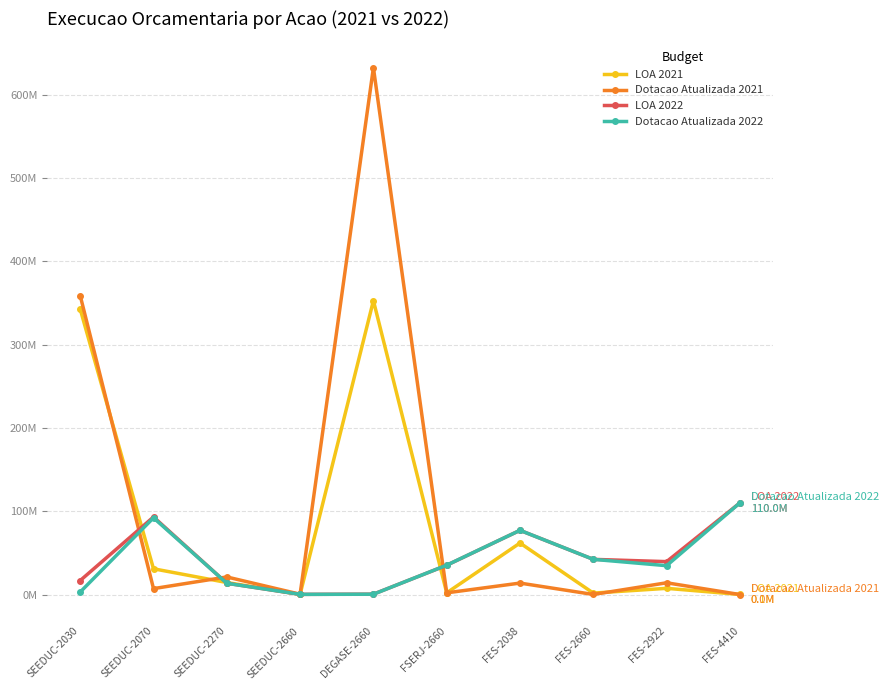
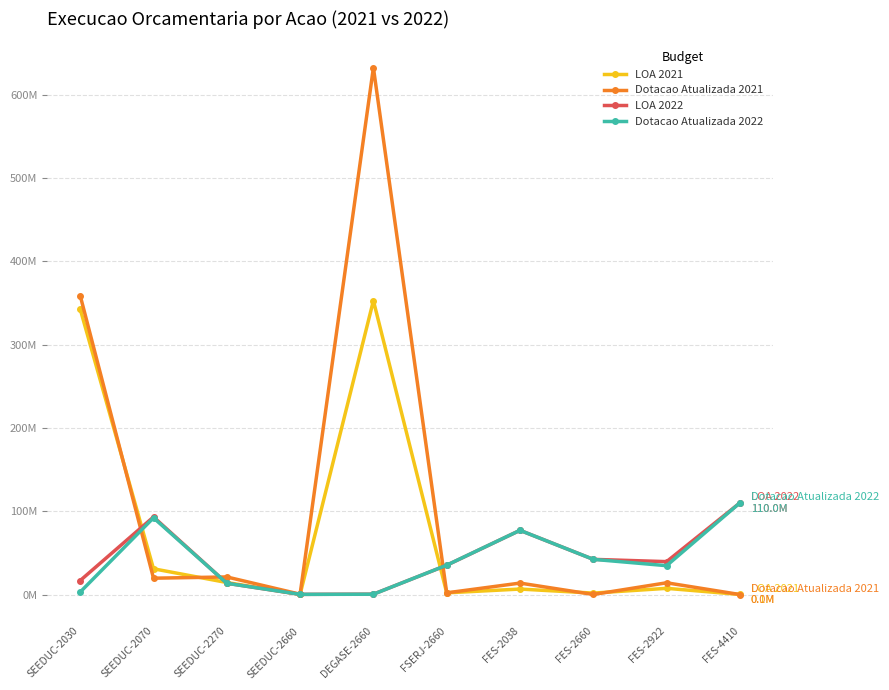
  {
    "LOA 2021": {
      "SEEDUC-2030": 340000000,
      "SEEDUC-2070": 30000000,
      "DEGASE-2660": 350000000,
-     "FES-2038": 60000000,
+     "FES-2038": 10000000,
      "FES-2922": 10000000
    },
    "Dotacao Atualizada 2021": {
      "SEEDUC-2030": 360000000,
-     "SEEDUC-2070": 10000000,
+     "SEEDUC-2070": 20000000,
      "SEEDUC-2270": 20000000,
      "DEGASE-2660": 630000000,
      "FES-2038": 10000000,
      "FES-2922": 10000000
    },
    "LOA 2022": {
      "SEEDUC-2030": 20000000,
      "FES-2922": 40000000
    },
    "Dotacao Atualizada 2022": {
      "SEEDUC-2030": 0,
      "FES-2922": 30000000
    }
  }
